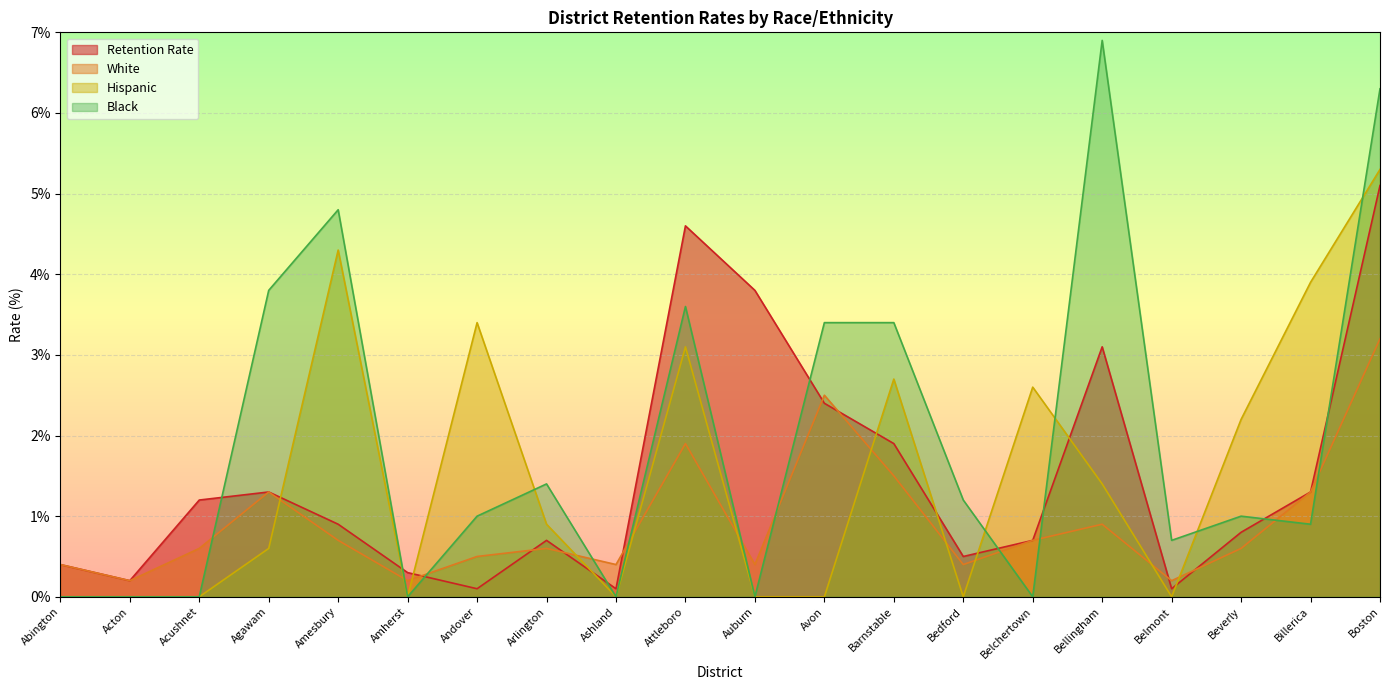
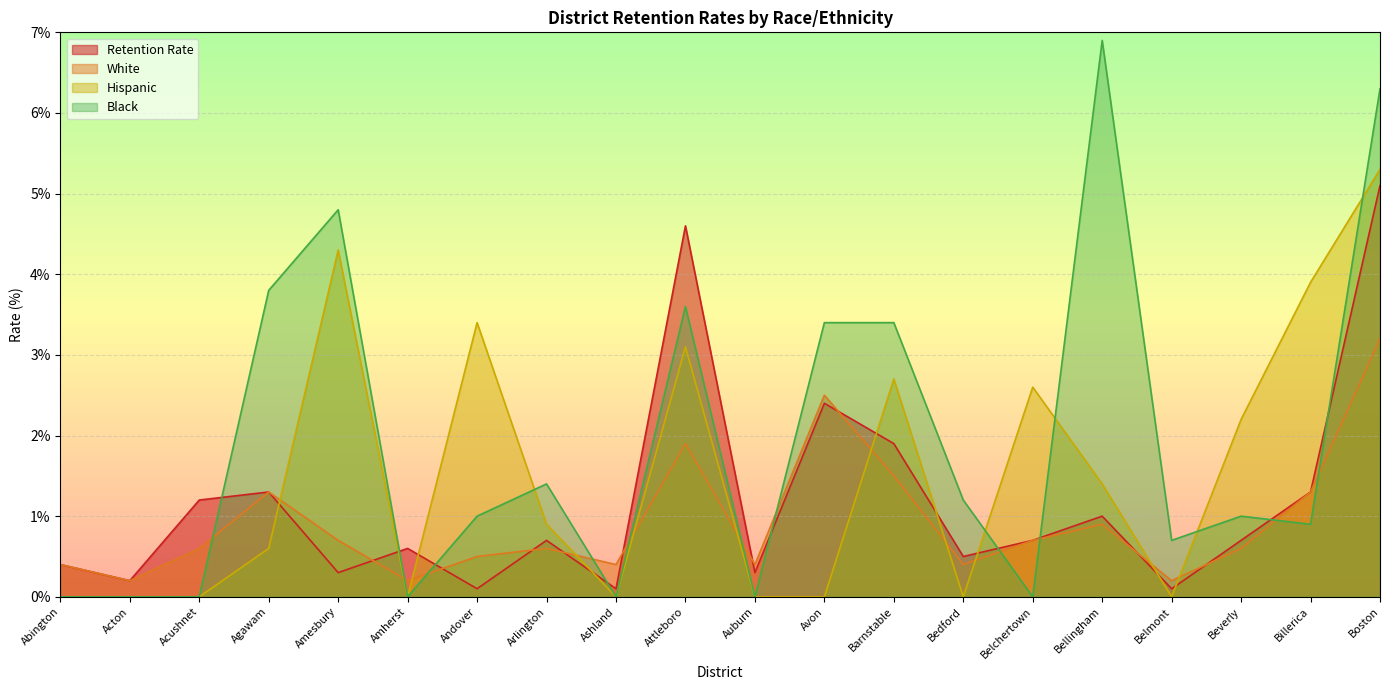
  {
    "Retention Rate": {
      "Acushnet": "1.2%",
-     "Amesbury": "0.9%",
-     "Amherst": "0.3%",
+     "Amesbury": "0.3%",
+     "Amherst": "0.6%",
      "Andover": "0.1%",
      "Arlington": "0.7%",
      "Ashland": "0.1%",
      "Attleboro": "4.6%",
-     "Auburn": "3.8%",
+     "Auburn": "0.3%",
      "Avon": "2.4%",
      "Barnstable": "1.9%",
      "Bedford": "0.5%",
-     "Bellingham": "3.1%",
+     "Bellingham": "1.0%",
      "Belmont": "0.1%",
-     "Beverly": "0.8%"
+     "Beverly": "0.7%"
    }
  }
